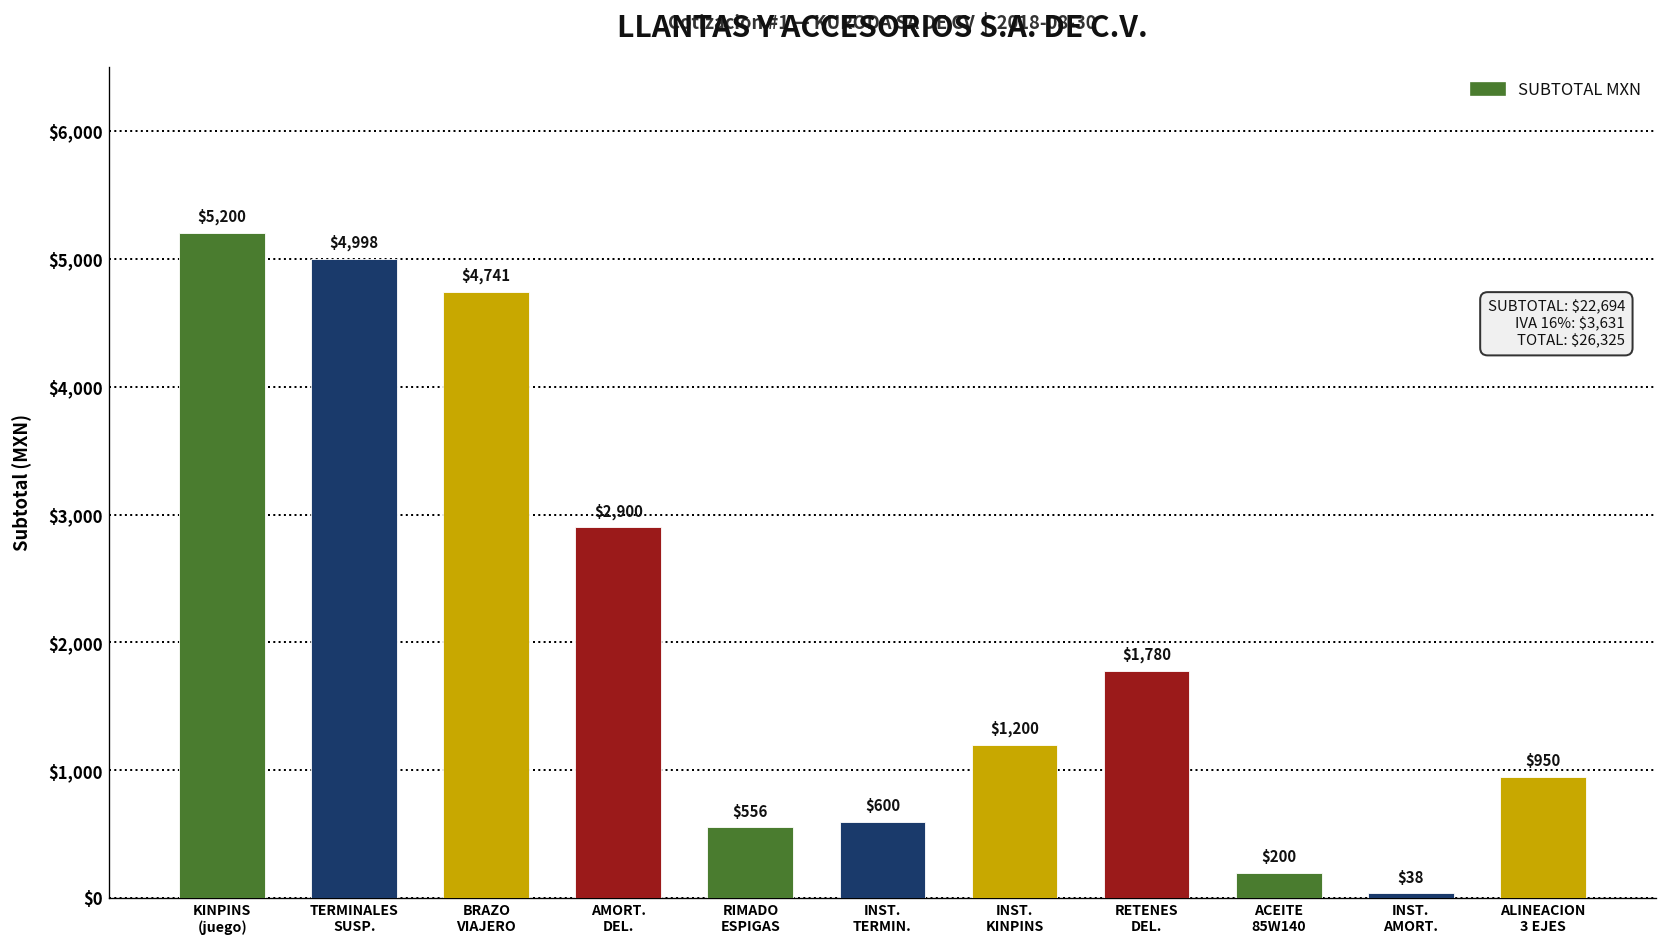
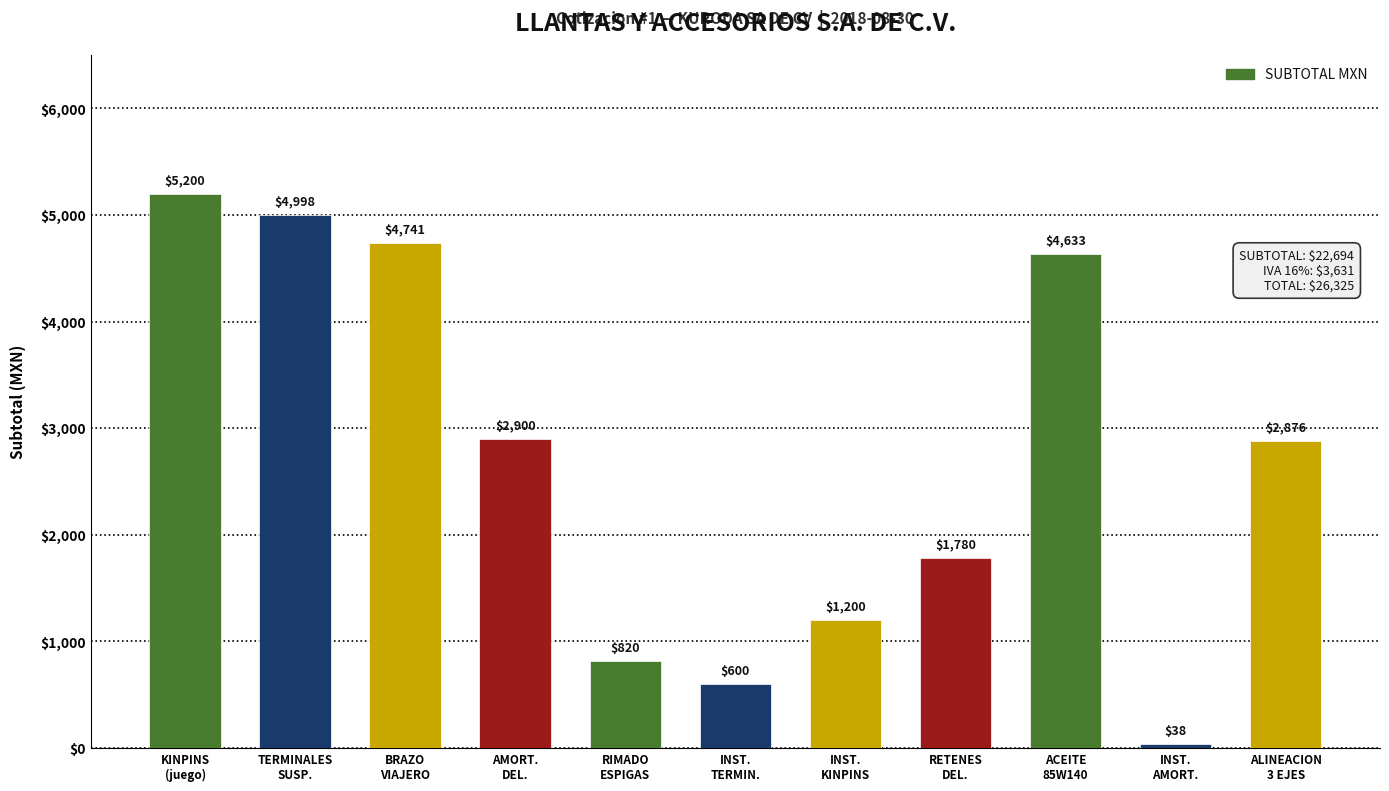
  {
    "KINPINS (juego)": "$5,200",
    "TERMINALES SUSP.": "$4,998",
    "BRAZO VIAJERO": "$4,741",
    "AMORT. DEL.": "$2,900",
-   "RIMADO ESPIGAS": "$556",
+   "RIMADO ESPIGAS": "$820",
    "INST. TERMIN.": "$600",
    "INST. KINPINS": "$1,200",
    "RETENES DEL.": "$1,780",
-   "ACEITE 85W140": "$200",
+   "ACEITE 85W140": "$4,633",
    "INST. AMORT.": "$38",
-   "ALINEACION 3 EJES": "$950"
+   "ALINEACION 3 EJES": "$2,876"
  }
